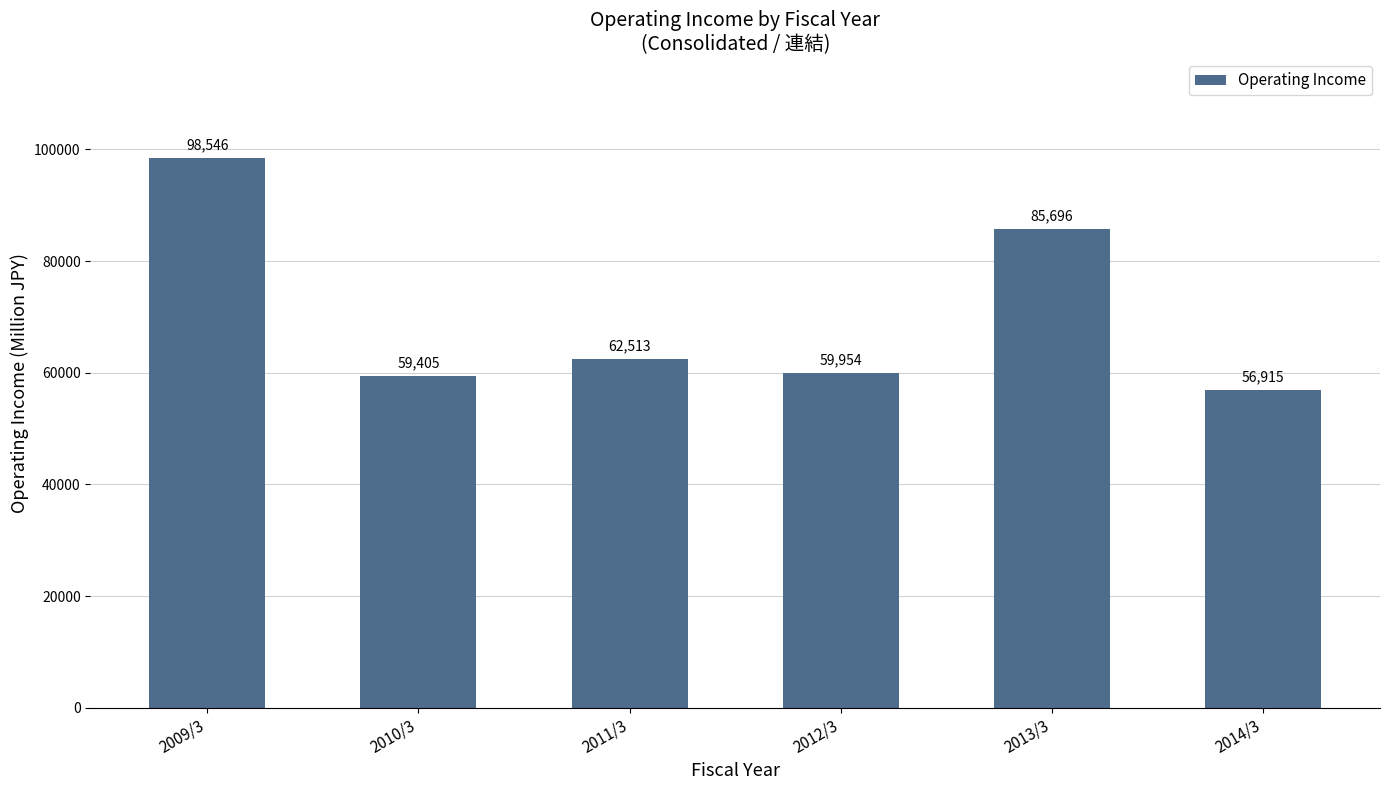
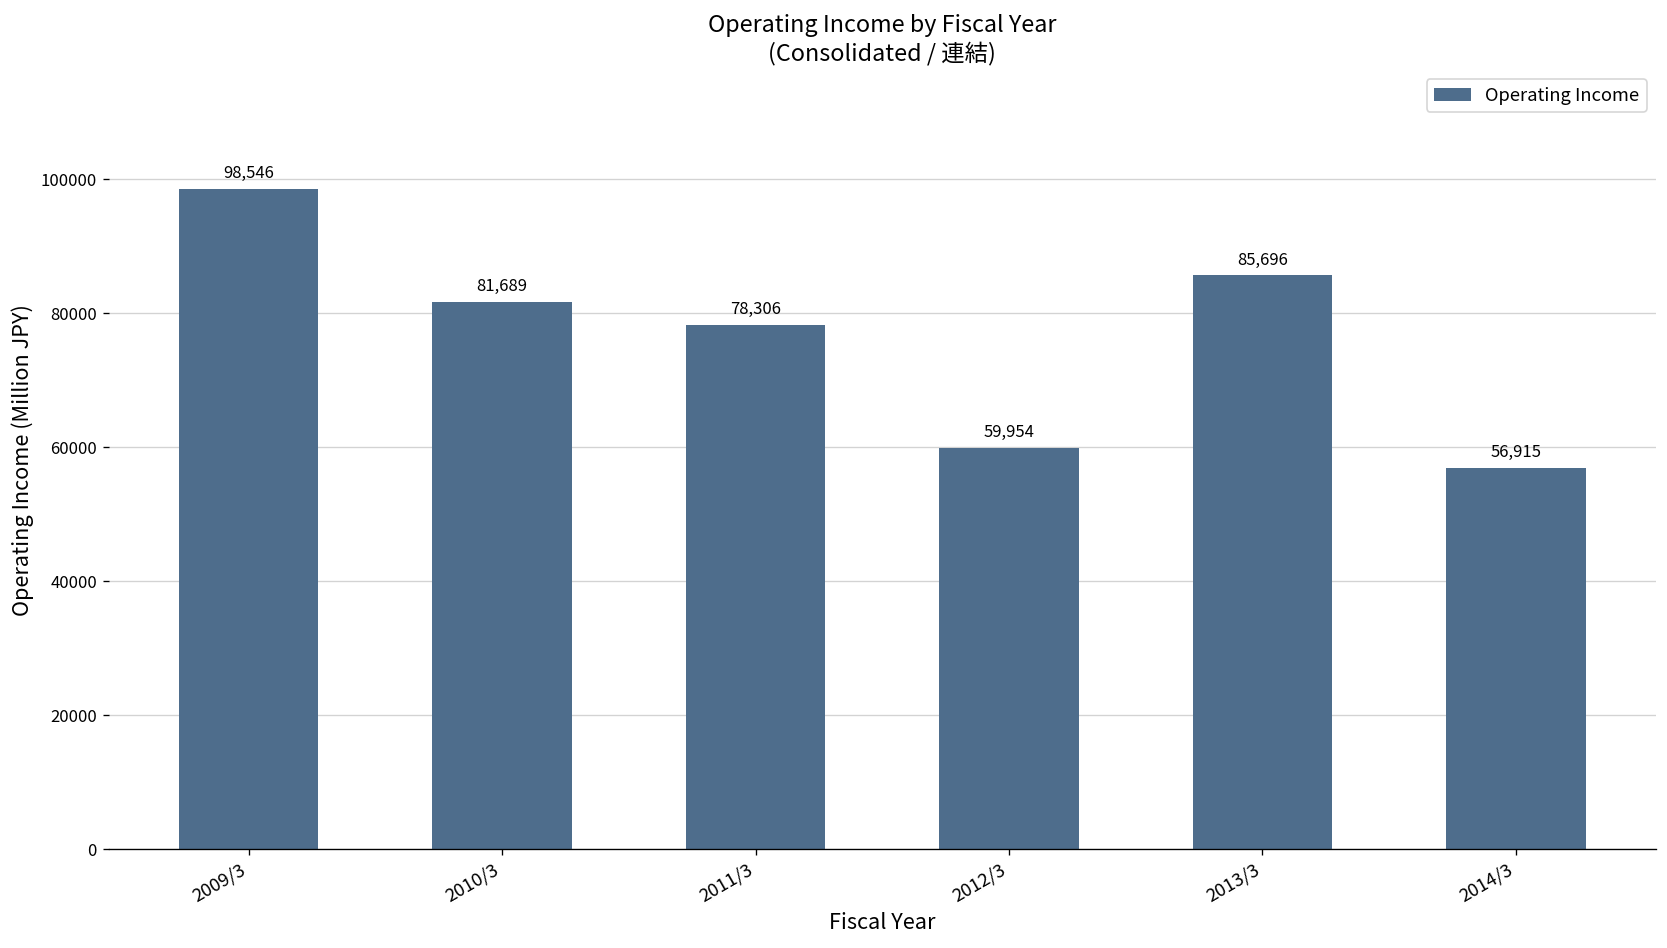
  {
    "2009/3": "98,546",
-   "2010/3": "59,405",
-   "2011/3": "62,513",
+   "2010/3": "81,689",
+   "2011/3": "78,306",
    "2012/3": "59,954",
    "2013/3": "85,696",
    "2014/3": "56,915"
  }
